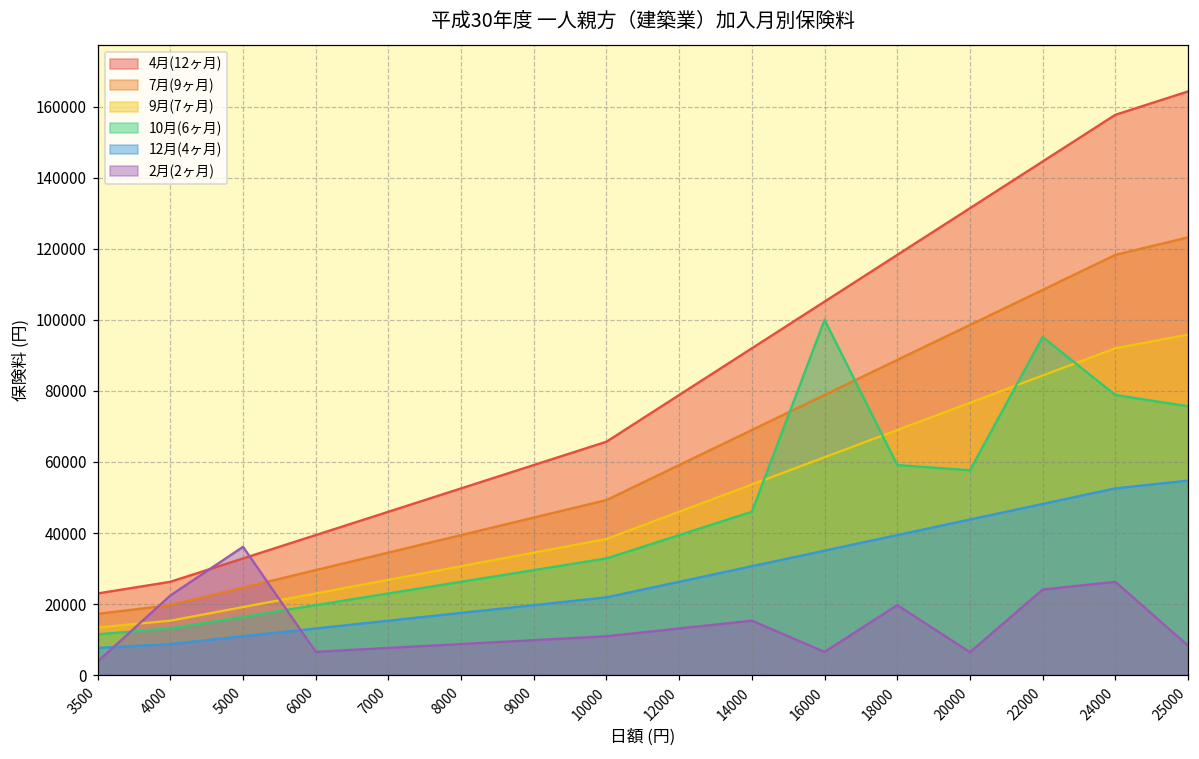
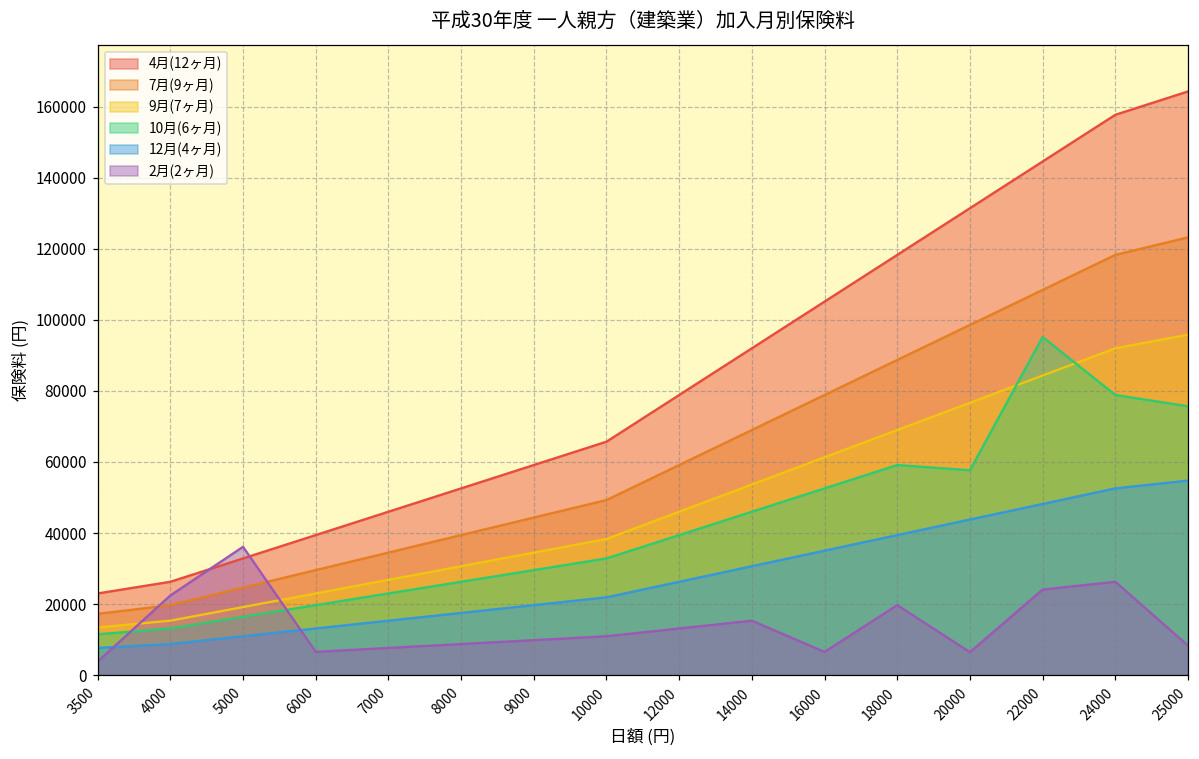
  {
    "10月(6ヶ月)": {
      "3500": 11000,
      "4000": 13000,
      "5000": 16000,
      "6000": 20000,
      "7000": 23000,
      "8000": 26000,
      "9000": 30000,
      "10000": 33000,
      "12000": 39000,
      "14000": 46000,
-     "16000": 100000,
+     "16000": 53000,
      "18000": 59000,
      "20000": 58000,
      "22000": 95000,
      "24000": 79000,
      "25000": 76000
    },
    "12月(4ヶ月)": {
      "3500": 8000,
      "4000": 9000,
      "5000": 11000,
      "6000": 13000,
      "7000": 15000,
      "8000": 18000,
      "9000": 20000,
      "10000": 22000,
      "12000": 26000,
      "14000": 31000,
      "16000": 35000,
      "18000": 39000,
      "20000": 44000,
      "22000": 48000,
      "24000": 53000,
      "25000": 55000
    },
    "2月(2ヶ月)": {
      "3500": 4000,
      "4000": 22000,
      "5000": 36000,
      "6000": 7000,
      "7000": 8000,
      "8000": 9000,
      "9000": 10000,
      "10000": 11000,
      "12000": 13000,
      "14000": 15000,
      "16000": 7000,
      "18000": 20000,
      "20000": 6000,
      "22000": 24000,
      "24000": 26000,
      "25000": 8000
    }
  }
